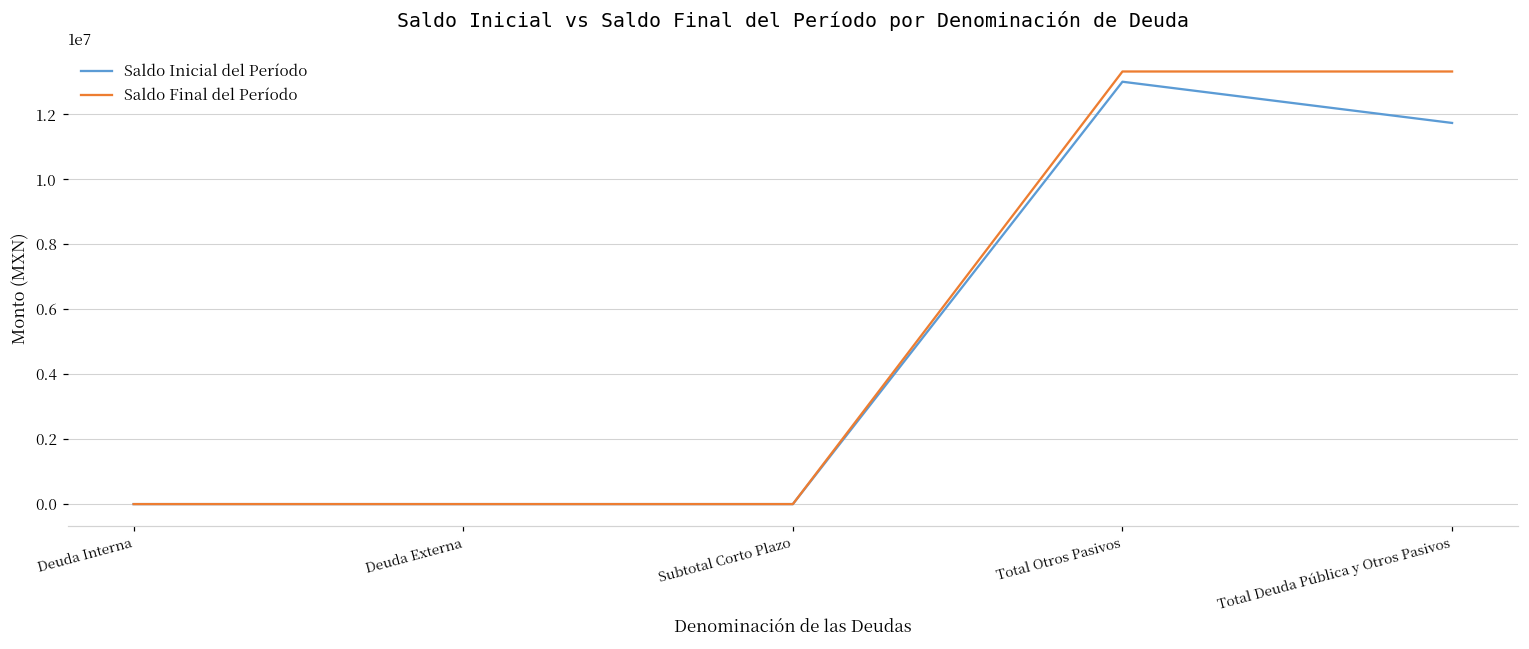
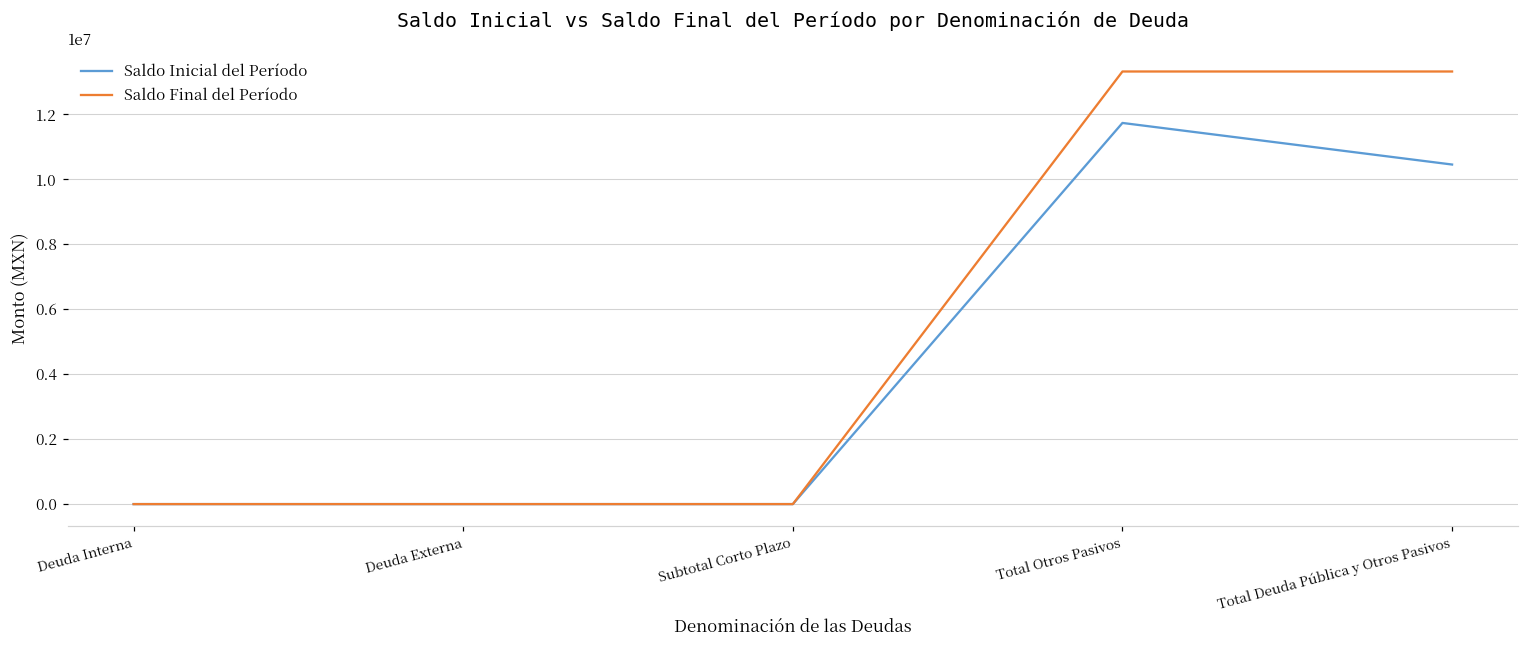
  {
    "Saldo Inicial del Período": {
-     "Total Otros Pasivos": 13000000,
-     "Total Deuda Pública y Otros Pasivos": 11700000
+     "Total Otros Pasivos": 11700000,
+     "Total Deuda Pública y Otros Pasivos": 10500000
    },
    "Saldo Final del Período": {
      "Total Otros Pasivos": 13300000,
      "Total Deuda Pública y Otros Pasivos": 13300000
    }
  }
